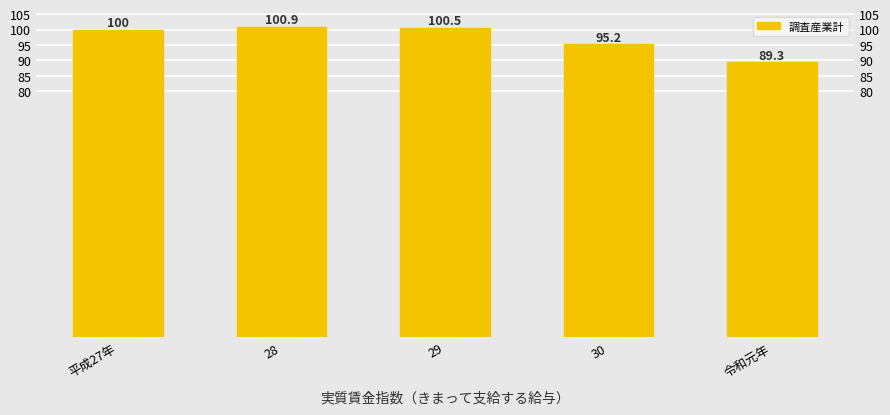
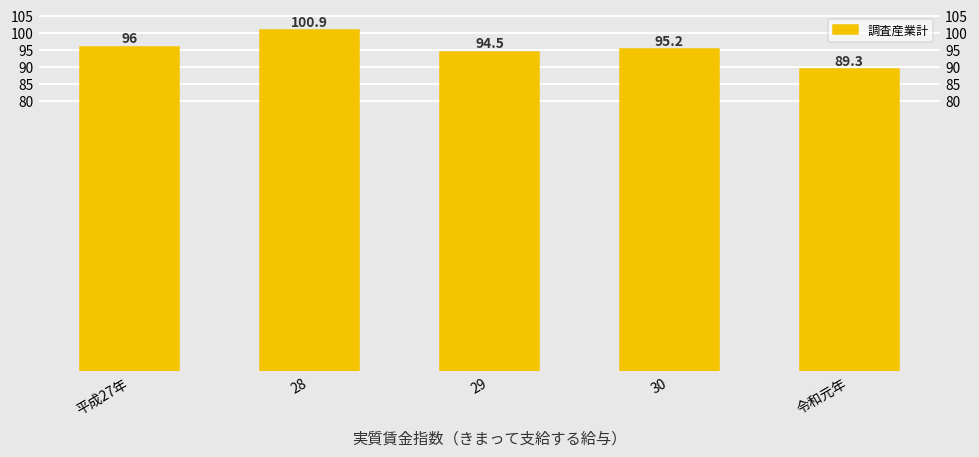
  {
-   "平成27年": 100,
+   "平成27年": 96,
    "28": 100.9,
-   "29": 100.5,
+   "29": 94.5,
    "30": 95.2,
    "令和元年": 89.3
  }
